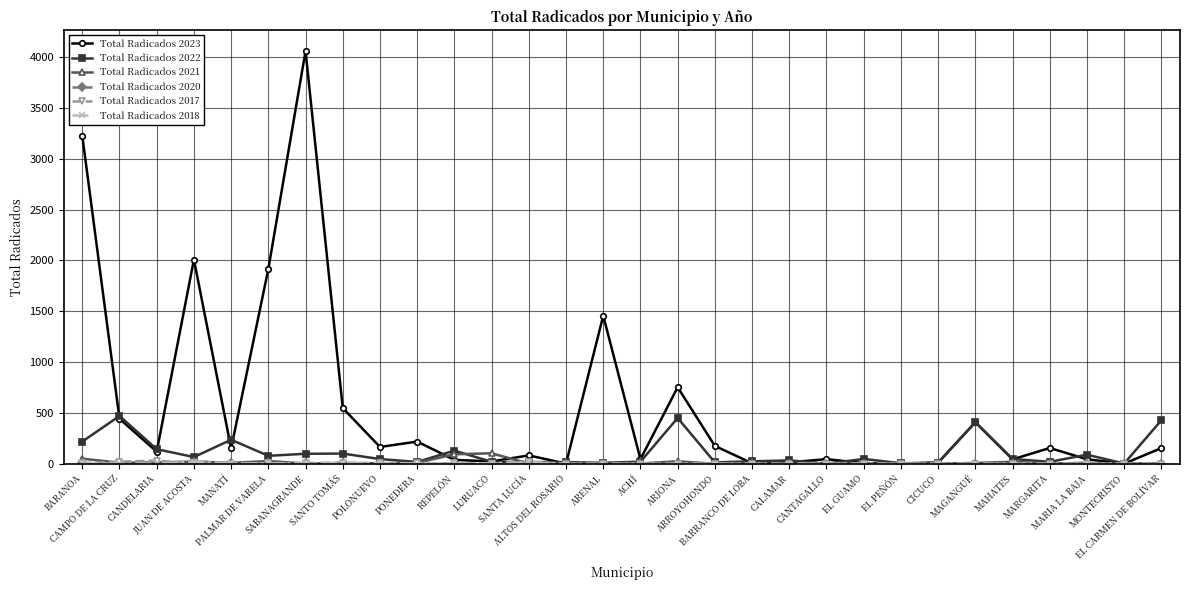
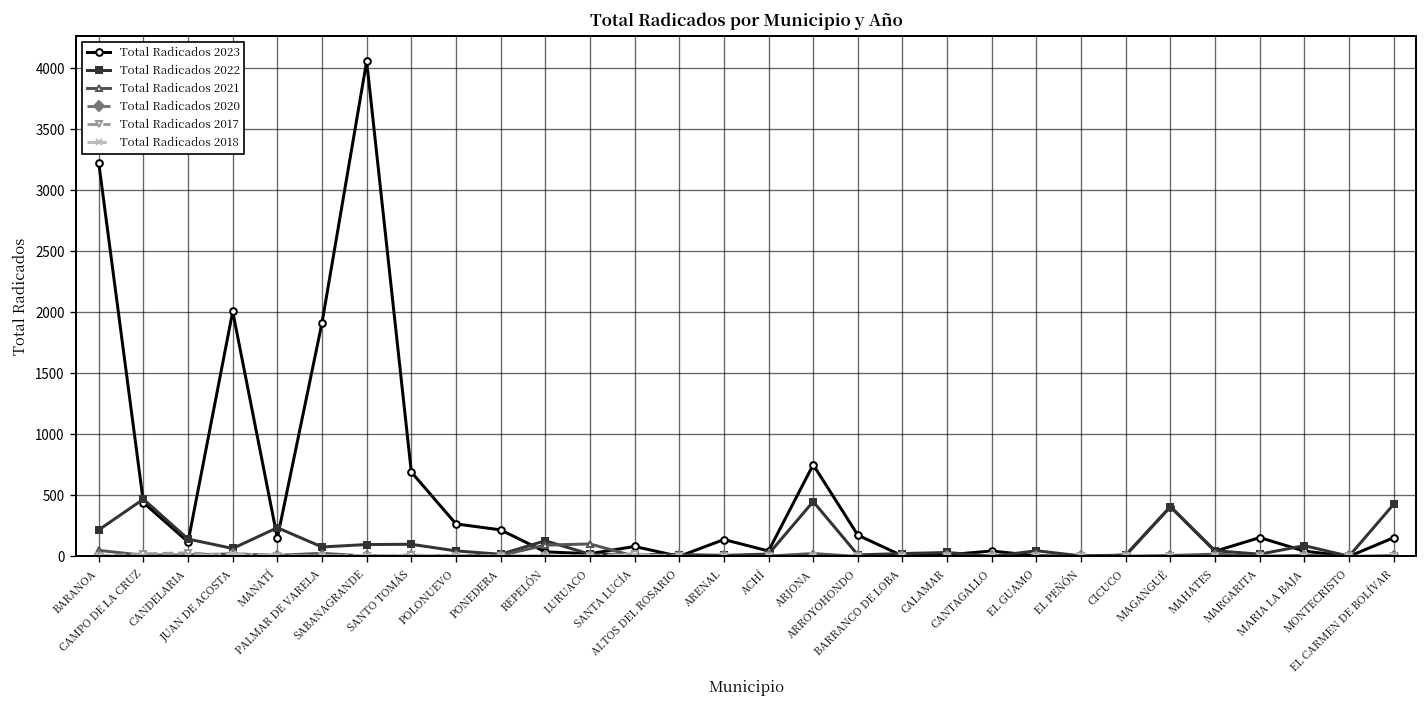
  {
    "Total Radicados 2023": {
      "BARANOA": 3230,
      "CAMPO DE LA CRUZ": 440,
      "JUAN DE ACOSTA": 2010,
      "MANATÍ": 150,
      "PALMAR DE VARELA": 1920,
      "SABANAGRANDE": 4060,
-     "SANTO TOMÁS": 550,
-     "POLONUEVO": 170,
+     "SANTO TOMÁS": 690,
+     "POLONUEVO": 270,
      "PONEDERA": 220,
      "REPELÓN": 40,
      "SANTA LUCÍA": 80,
-     "ARENAL": 1460,
+     "ARENAL": 140,
      "ARJONA": 750,
      "ARROYOHONDO": 180,
      "CANTAGALLO": 50,
      "MARGARITA": 160,
      "MARIA LA BAJA": 40,
      "EL CARMEN DE BOLÍVAR": 150
    }
  }
